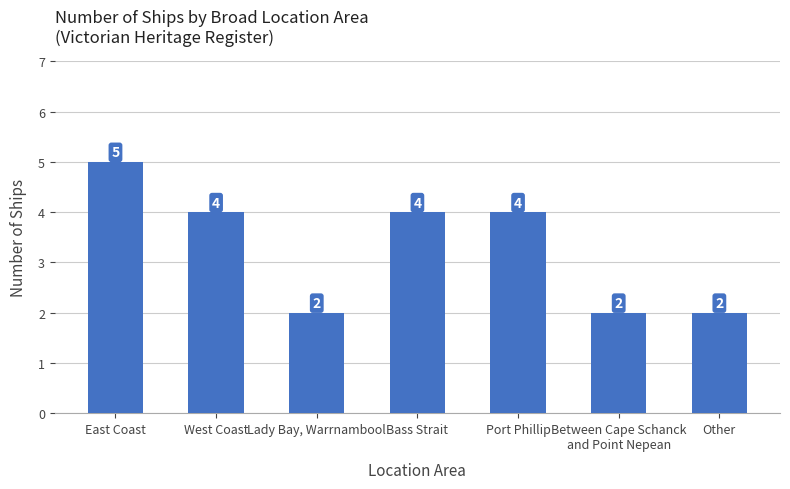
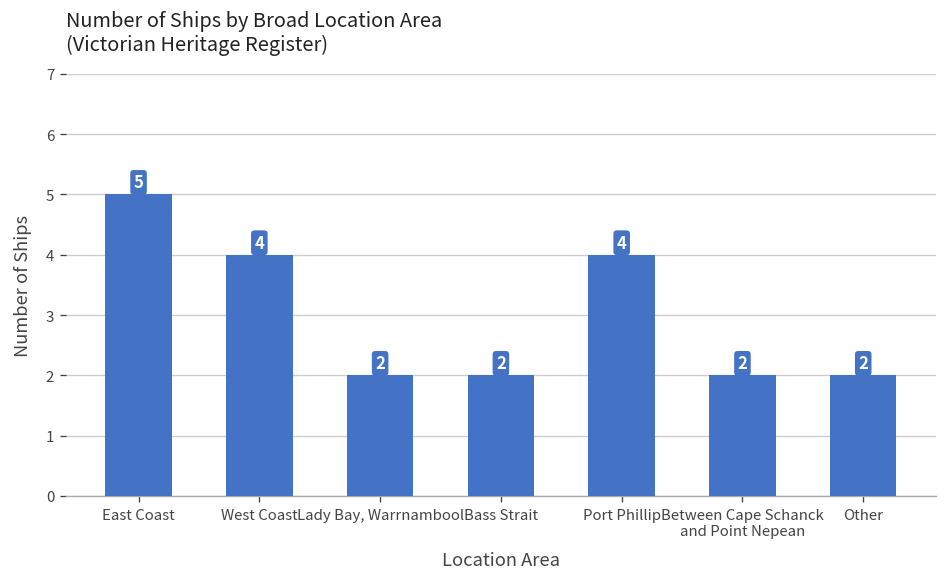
  {
-   "Bass Strait": 4
+   "Bass Strait": 2
  }
